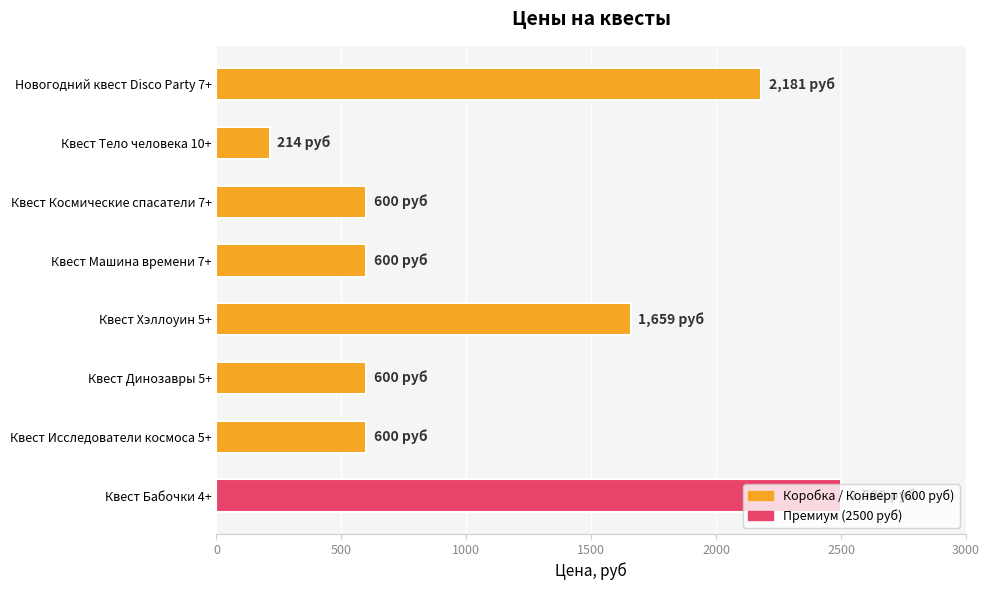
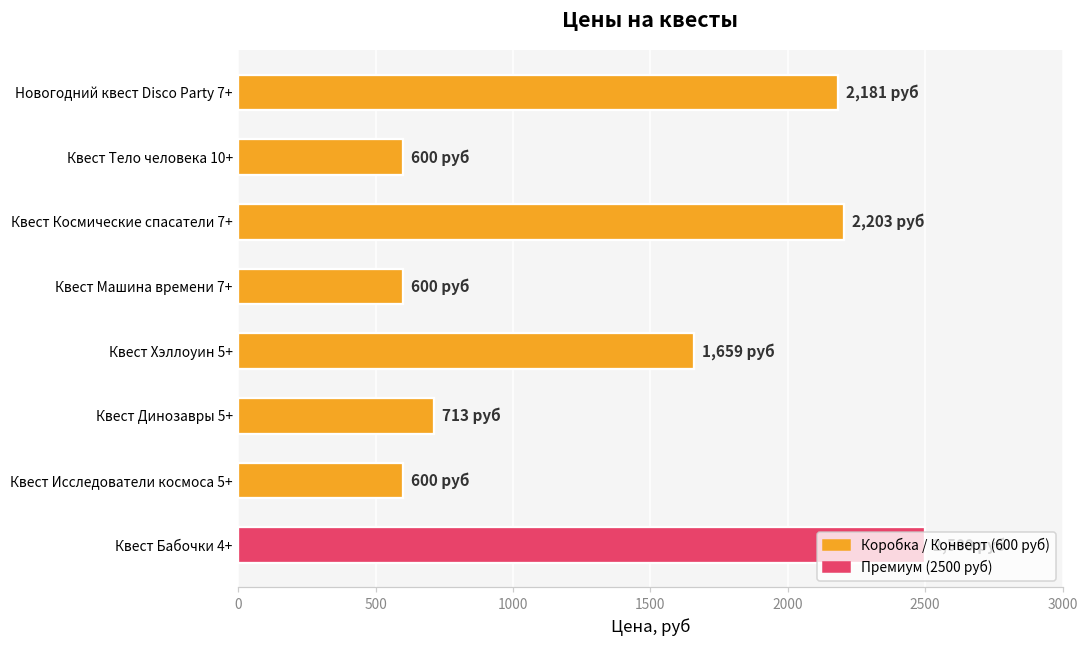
  {
    "Новогодний квест Disco Party 7+": "2,181",
-   "Квест Тело человека 10+": "214",
-   "Квест Космические спасатели 7+": "600",
+   "Квест Тело человека 10+": "600",
+   "Квест Космические спасатели 7+": "2,203",
    "Квест Машина времени 7+": "600",
    "Квест Хэллоуин 5+": "1,659",
-   "Квест Динозавры 5+": "600",
+   "Квест Динозавры 5+": "713",
    "Квест Исследователи космоса 5+": "600"
  }
